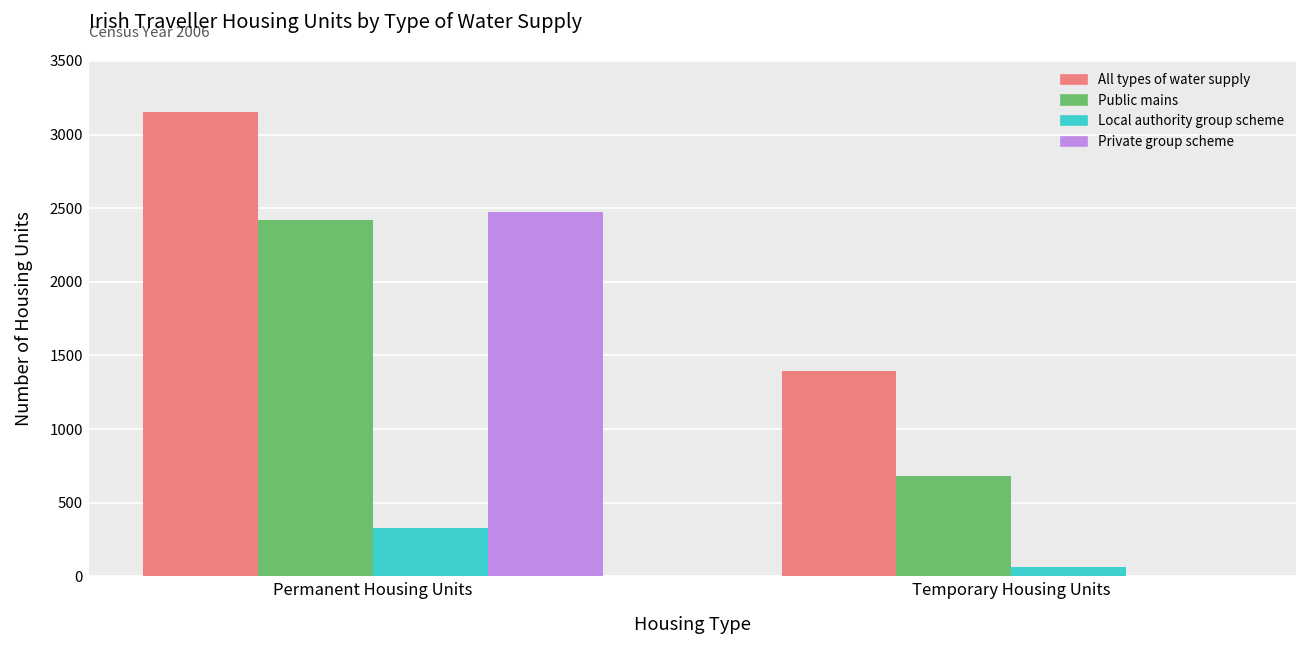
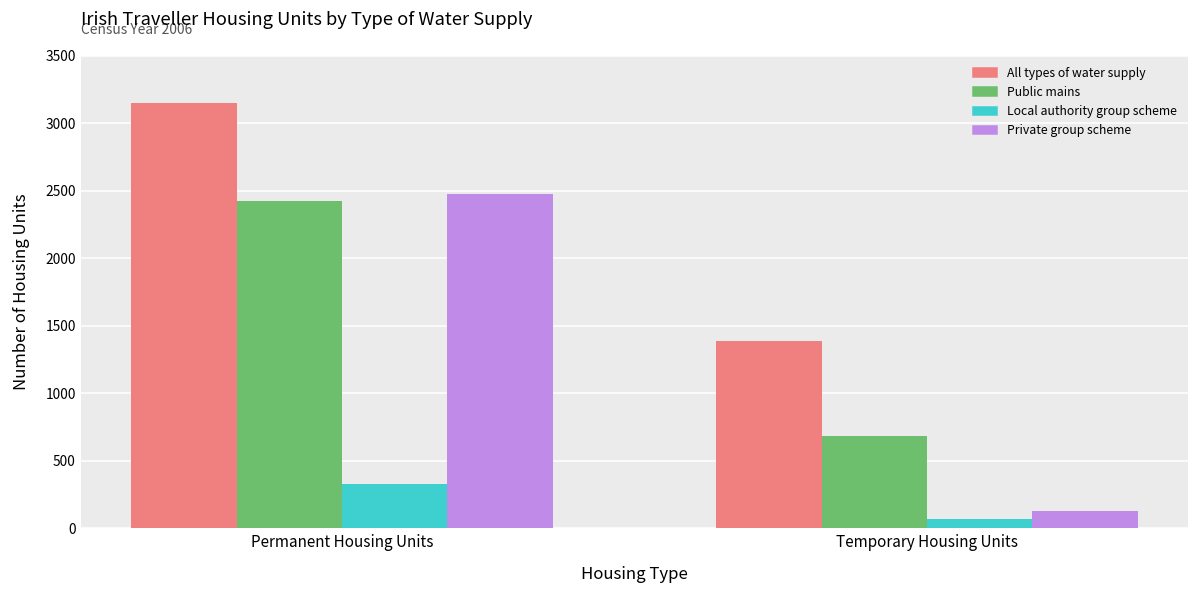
  {
    "All types of water supply": {
      "Permanent Housing Units": 3150,
      "Temporary Housing Units": 1390
    },
    "Public mains": {
      "Permanent Housing Units": 2420,
      "Temporary Housing Units": 680
    },
    "Local authority group scheme": {
      "Permanent Housing Units": 330,
      "Temporary Housing Units": 70
    },
    "Private group scheme": {
      "Permanent Housing Units": 2470,
-     "Temporary Housing Units": 0
+     "Temporary Housing Units": 130
    }
  }
